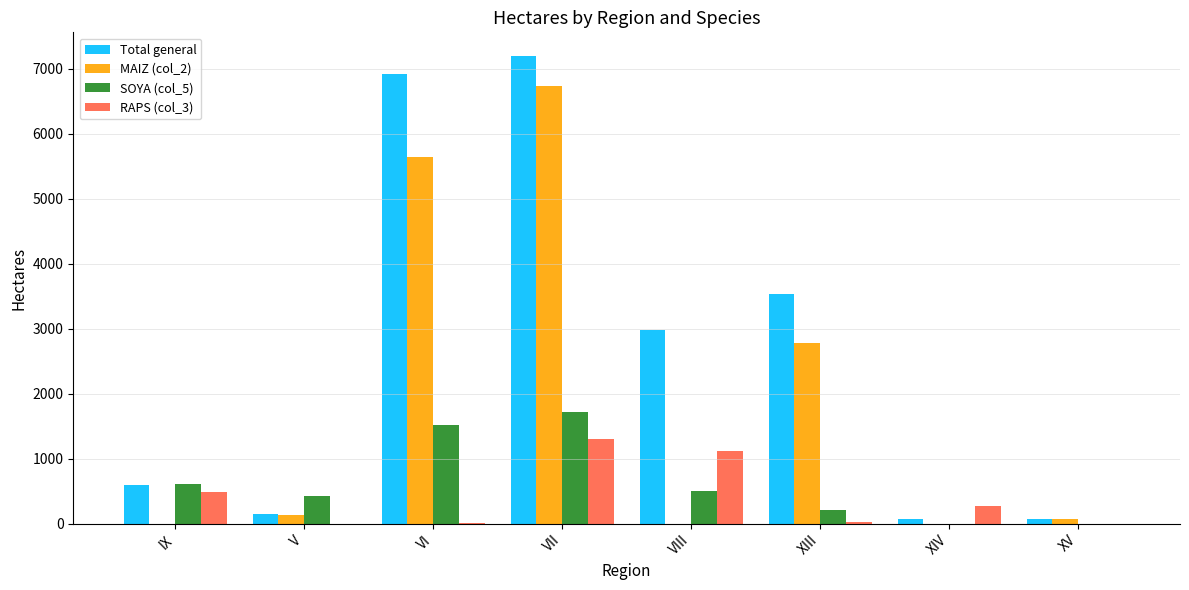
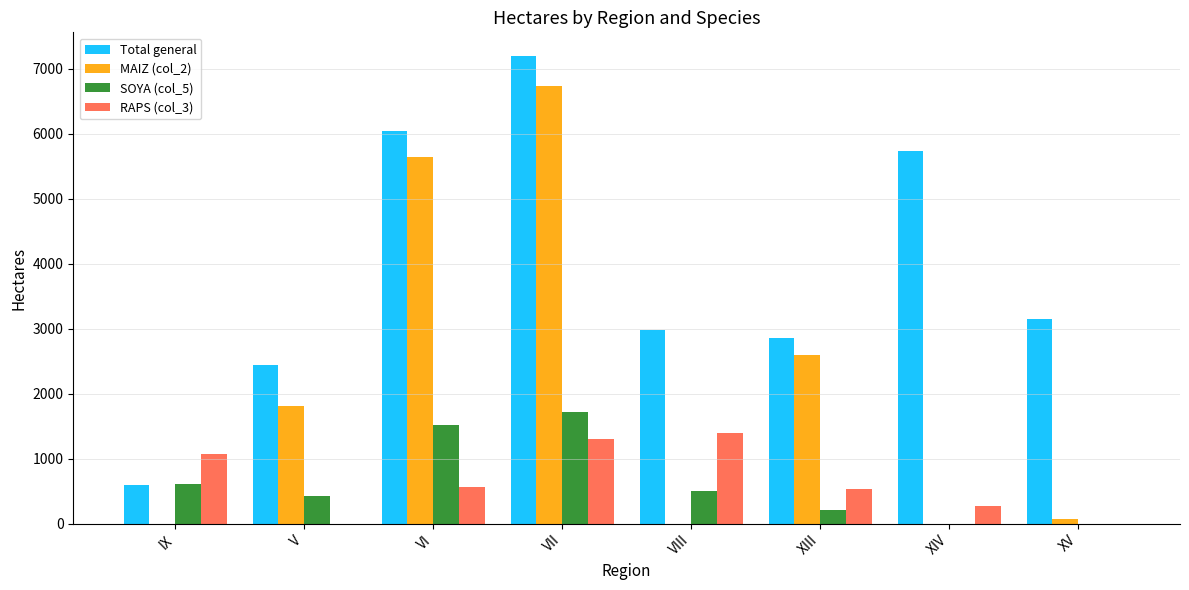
  {
    "Total general": {
      "IX": 600,
-     "V": 200,
-     "VI": 6900,
+     "V": 2400,
+     "VI": 6000,
      "VII": 7200,
      "VIII": 3000,
-     "XIII": 3500,
-     "XIV": 100,
-     "XV": 100
+     "XIII": 2900,
+     "XIV": 5700,
+     "XV": 3200
    },
    "MAIZ (col_2)": {
      "IX": 0,
-     "V": 100,
+     "V": 1800,
      "VI": 5600,
      "VII": 6700,
      "VIII": 0,
-     "XIII": 2800,
+     "XIII": 2600,
      "XV": 100
    },
    "SOYA (col_5)": {
      "IX": 600,
      "V": 400,
      "VI": 1500,
      "VII": 1700,
      "VIII": 500,
      "XIII": 200,
      "XIV": 0
    },
    "RAPS (col_3)": {
-     "IX": 500,
+     "IX": 1100,
      "V": 0,
-     "VI": 0,
+     "VI": 600,
      "VII": 1300,
-     "VIII": 1100,
-     "XIII": 0,
+     "VIII": 1400,
+     "XIII": 500,
      "XIV": 300
    }
  }
